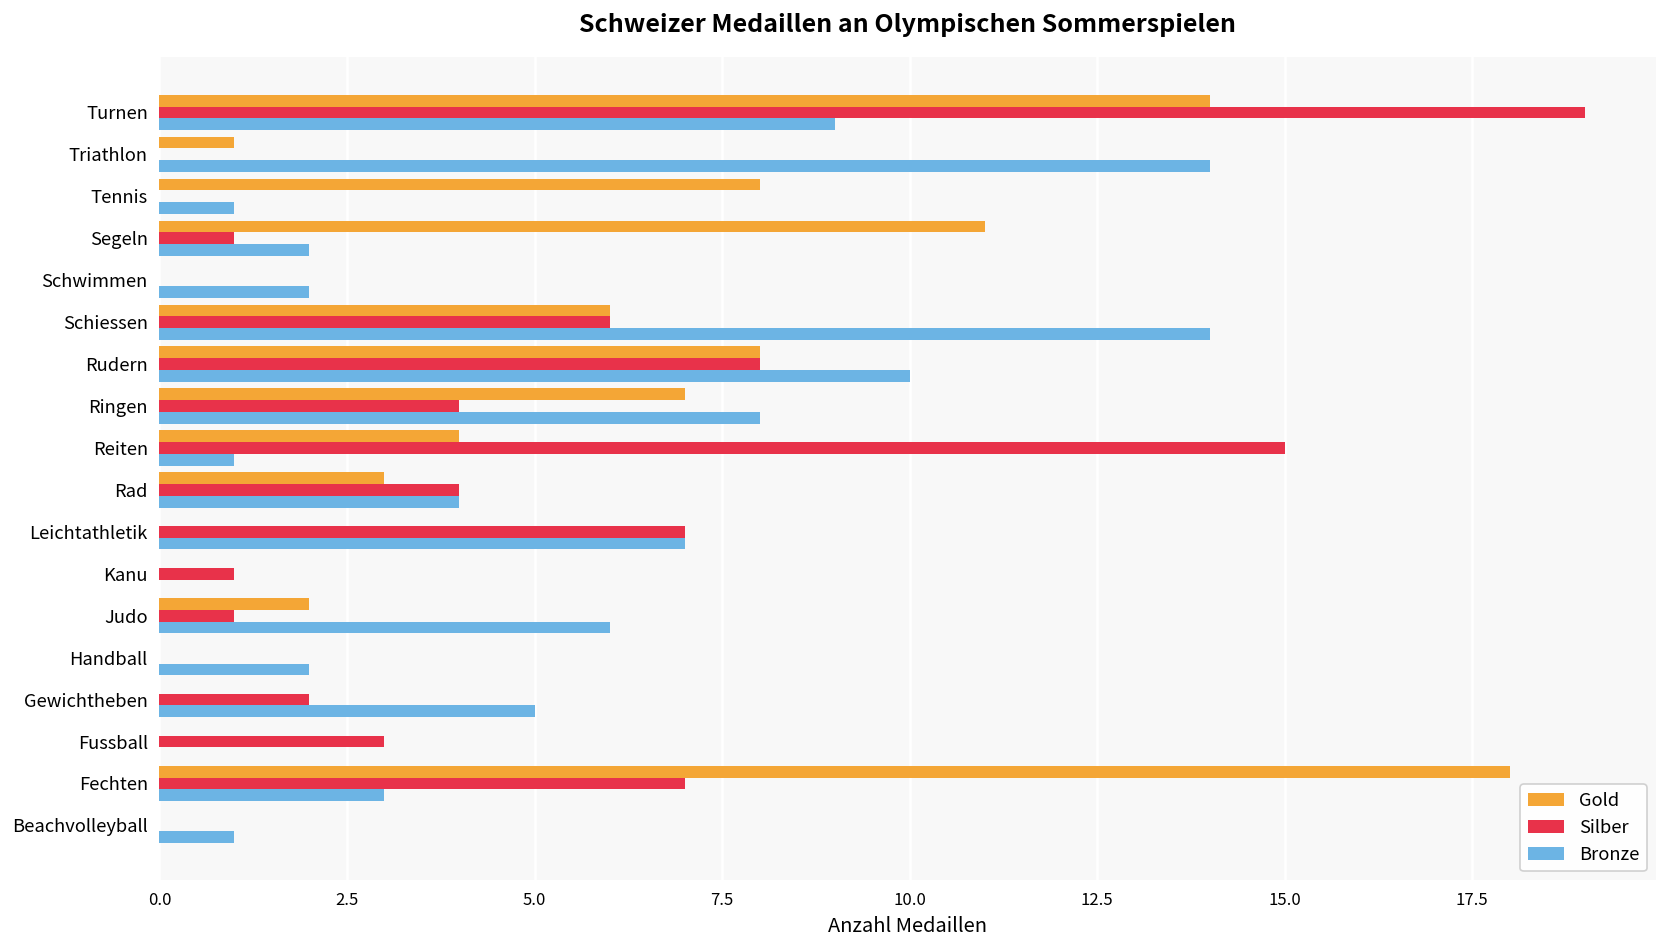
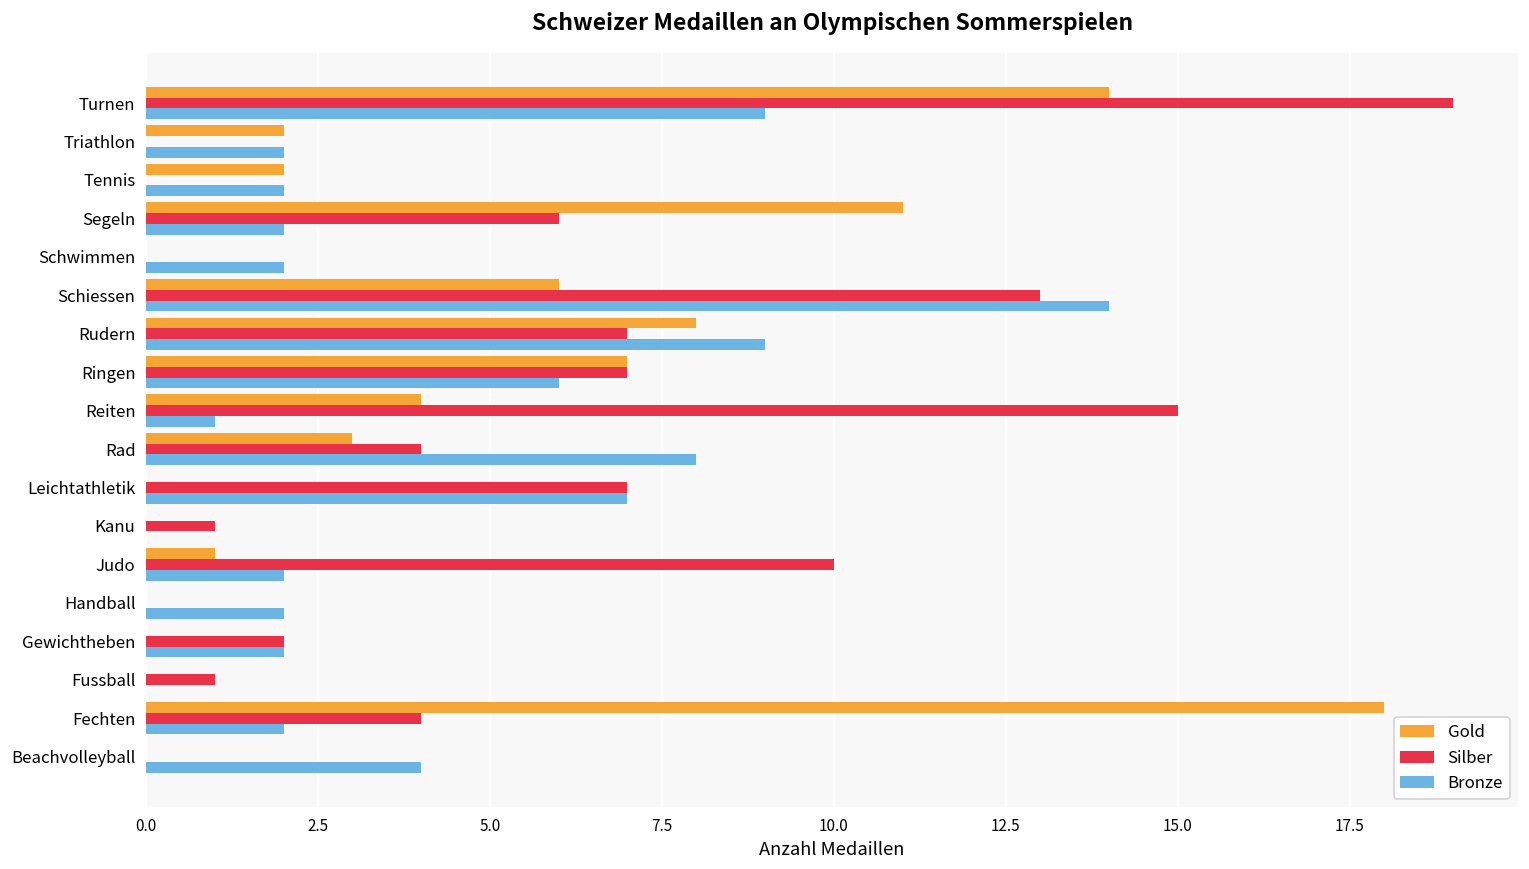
  {
    "Gold": {
      "Turnen": 14,
-     "Triathlon": 1,
-     "Tennis": 8,
+     "Triathlon": 2,
+     "Tennis": 2,
      "Segeln": 11,
      "Schwimmen": 0,
      "Schiessen": 6,
      "Rudern": 8,
      "Ringen": 7,
      "Reiten": 4,
      "Rad": 3,
      "Leichtathletik": 0,
      "Kanu": 0,
-     "Judo": 2,
+     "Judo": 1,
      "Handball": 0,
      "Gewichtheben": 0,
      "Fussball": 0,
      "Fechten": 18,
      "Beachvolleyball": 0
    },
    "Silber": {
      "Turnen": 19,
      "Triathlon": 0,
      "Tennis": 0,
-     "Segeln": 1,
+     "Segeln": 6,
      "Schwimmen": 0,
-     "Schiessen": 6,
-     "Rudern": 8,
-     "Ringen": 4,
+     "Schiessen": 13,
+     "Rudern": 7,
+     "Ringen": 7,
      "Reiten": 15,
      "Rad": 4,
      "Leichtathletik": 7,
      "Kanu": 1,
-     "Judo": 1,
+     "Judo": 10,
      "Handball": 0,
      "Gewichtheben": 2,
-     "Fussball": 3,
-     "Fechten": 7,
+     "Fussball": 1,
+     "Fechten": 4,
      "Beachvolleyball": 0
    },
    "Bronze": {
      "Turnen": 9,
-     "Triathlon": 14,
-     "Tennis": 1,
+     "Triathlon": 2,
+     "Tennis": 2,
      "Segeln": 2,
      "Schwimmen": 2,
      "Schiessen": 14,
-     "Rudern": 10,
-     "Ringen": 8,
+     "Rudern": 9,
+     "Ringen": 6,
      "Reiten": 1,
-     "Rad": 4,
+     "Rad": 8,
      "Leichtathletik": 7,
      "Kanu": 0,
-     "Judo": 6,
+     "Judo": 2,
      "Handball": 2,
-     "Gewichtheben": 5,
+     "Gewichtheben": 2,
      "Fussball": 0,
-     "Fechten": 3,
-     "Beachvolleyball": 1
+     "Fechten": 2,
+     "Beachvolleyball": 4
    }
  }
